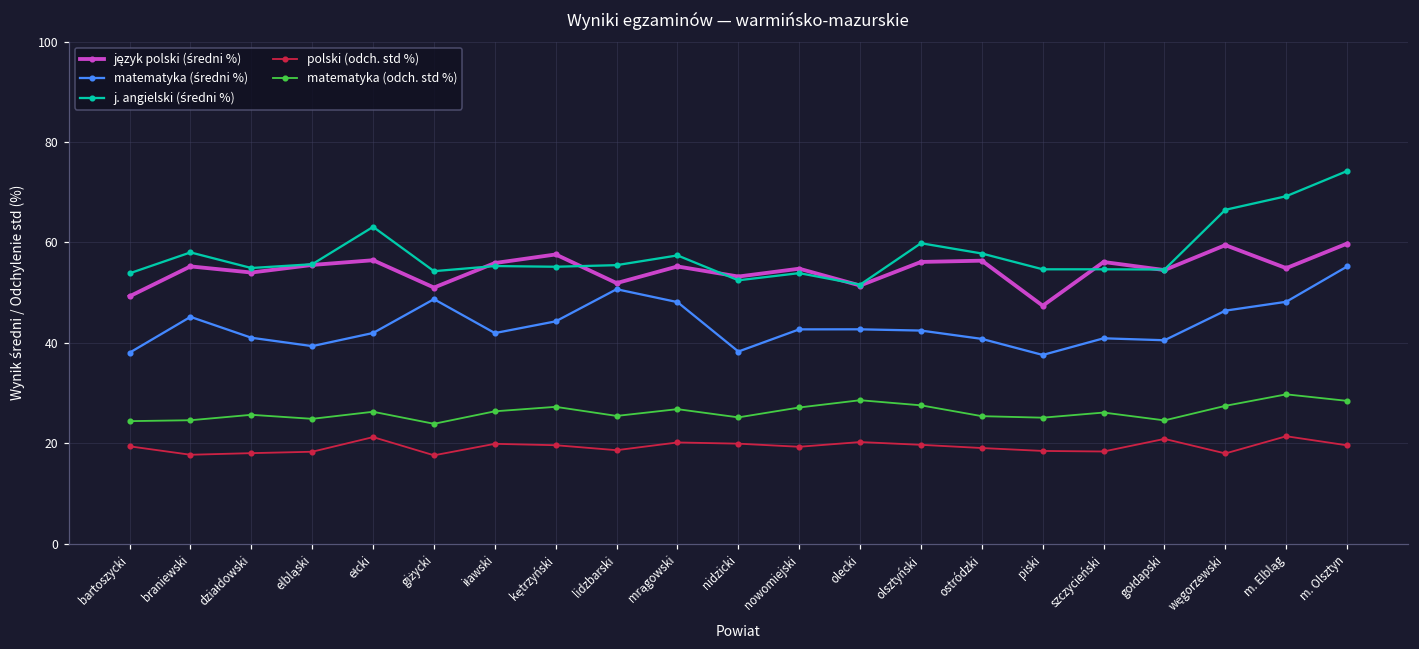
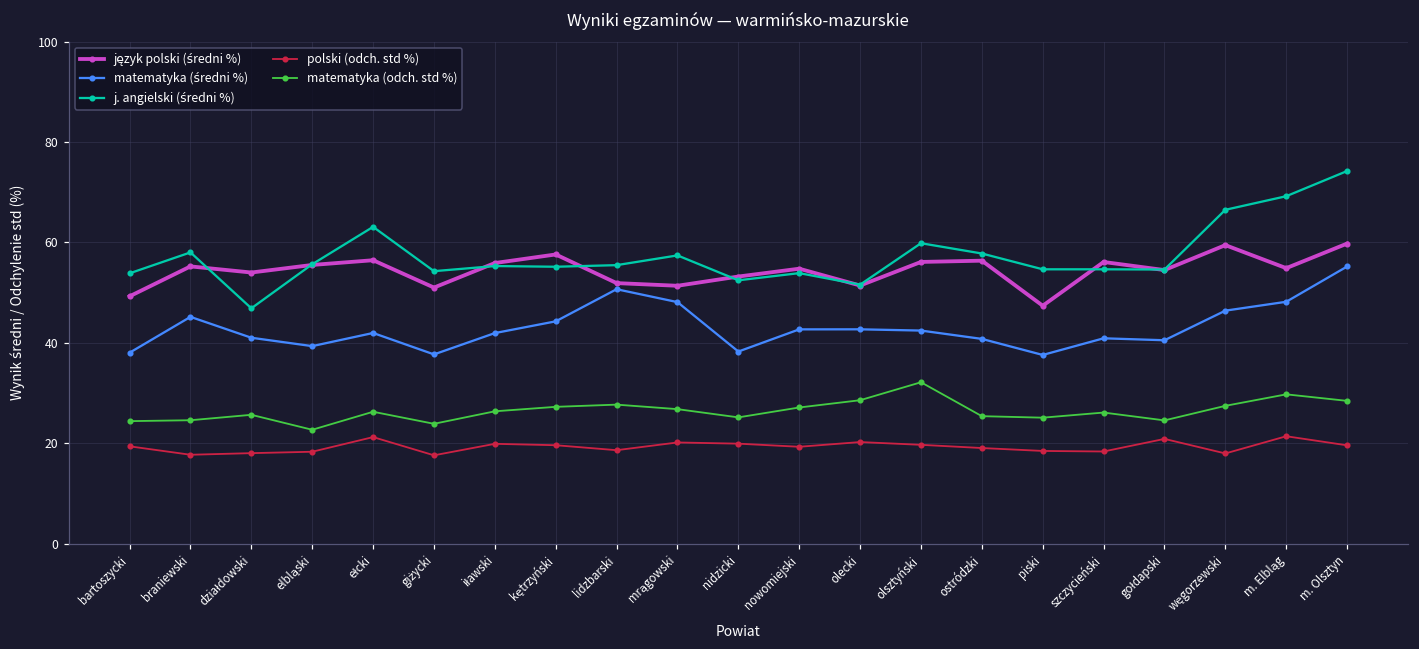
  {
    "język polski (średni %)": {
      "bartoszycki": 49,
      "braniewski": 55,
      "działdowski": 54,
      "ełcki": 56,
      "giżycki": 51,
      "iławski": 56,
      "kętrzyński": 58,
      "lidzbarski": 52,
-     "mrągowski": 55,
+     "mrągowski": 51,
      "nidzicki": 53,
      "nowomiejski": 55,
      "olsztyński": 56,
      "ostródzki": 56,
      "piski": 47,
      "szczycieński": 56,
      "węgorzewski": 59,
      "m. Elbląg": 55,
      "m. Olsztyn": 60
    },
    "matematyka (średni %)": {
      "bartoszycki": 38,
      "braniewski": 45,
      "działdowski": 41,
      "elbląski": 39,
      "ełcki": 42,
-     "giżycki": 49,
+     "giżycki": 38,
      "iławski": 42,
      "kętrzyński": 44,
      "lidzbarski": 51,
      "mrągowski": 48,
      "nidzicki": 38,
      "nowomiejski": 43,
      "olecki": 43,
      "olsztyński": 42,
      "ostródzki": 41,
      "piski": 38,
      "szczycieński": 41,
      "gołdapski": 41,
      "węgorzewski": 46,
      "m. Elbląg": 48,
      "m. Olsztyn": 55
    },
    "j. angielski (średni %)": {
      "bartoszycki": 54,
      "braniewski": 58,
-     "działdowski": 55,
+     "działdowski": 47,
      "ełcki": 63,
      "giżycki": 54,
      "iławski": 55,
      "kętrzyński": 55,
      "lidzbarski": 55,
      "mrągowski": 57,
      "nidzicki": 52,
      "nowomiejski": 54,
      "olsztyński": 60,
      "ostródzki": 58,
      "piski": 55,
      "szczycieński": 55,
      "węgorzewski": 67,
      "m. Elbląg": 69,
      "m. Olsztyn": 74
    },
    "polski (odch. std %)": {
      "bartoszycki": 19,
      "braniewski": 18,
      "działdowski": 18,
      "elbląski": 18,
      "ełcki": 21,
      "giżycki": 18,
      "iławski": 20,
      "kętrzyński": 20,
      "lidzbarski": 19,
      "mrągowski": 20,
      "nidzicki": 20,
      "nowomiejski": 19,
      "olecki": 20,
      "olsztyński": 20,
      "ostródzki": 19,
      "piski": 18,
      "szczycieński": 18,
      "gołdapski": 21,
      "węgorzewski": 18,
      "m. Elbląg": 21,
      "m. Olsztyn": 20
    },
    "matematyka (odch. std %)": {
      "bartoszycki": 24,
      "braniewski": 25,
      "działdowski": 26,
-     "elbląski": 25,
+     "elbląski": 23,
      "ełcki": 26,
      "giżycki": 24,
      "iławski": 26,
      "kętrzyński": 27,
-     "lidzbarski": 25,
+     "lidzbarski": 28,
      "mrągowski": 27,
      "nidzicki": 25,
      "nowomiejski": 27,
      "olecki": 29,
-     "olsztyński": 28,
+     "olsztyński": 32,
      "ostródzki": 25,
      "piski": 25,
      "szczycieński": 26,
      "gołdapski": 25,
      "węgorzewski": 27,
      "m. Elbląg": 30,
      "m. Olsztyn": 28
    }
  }
